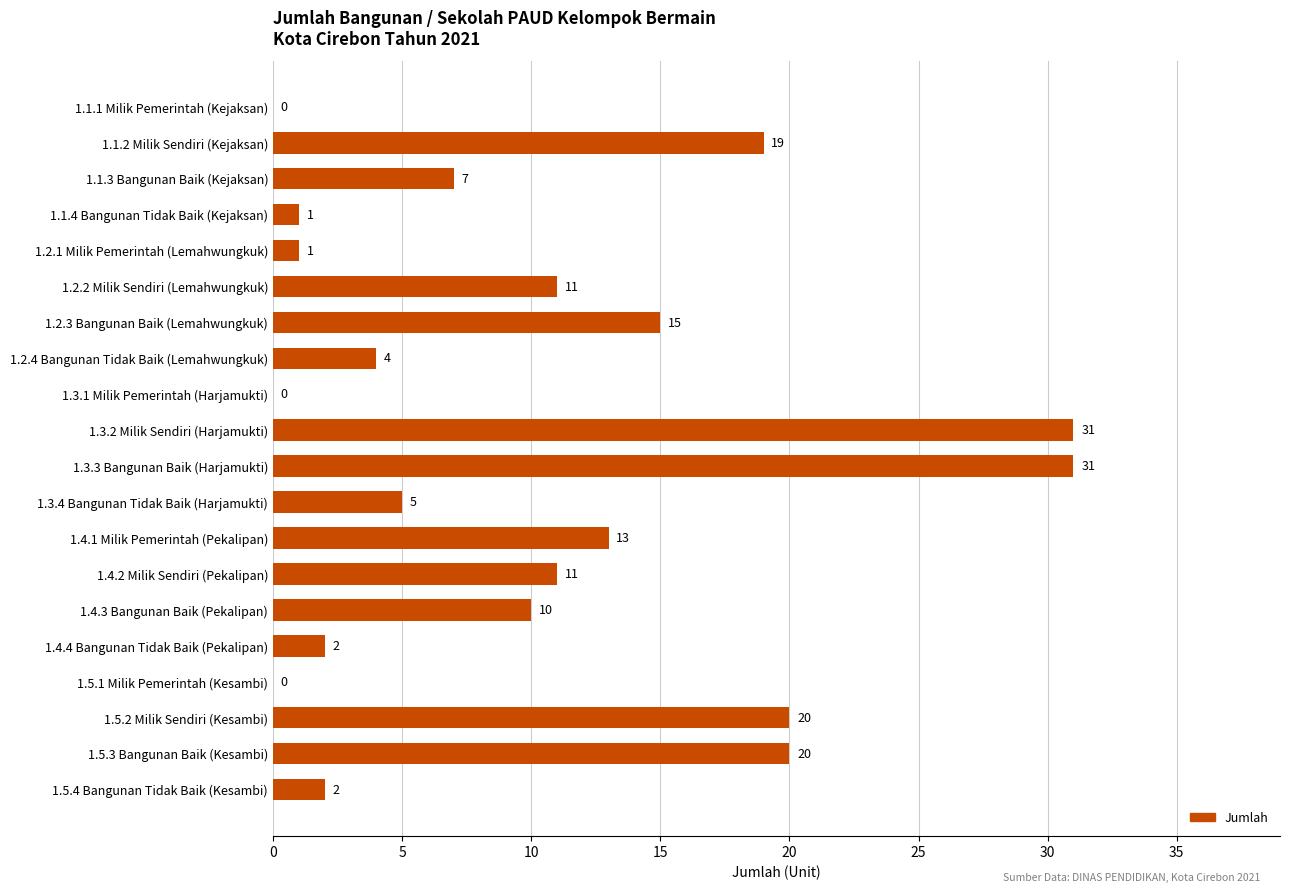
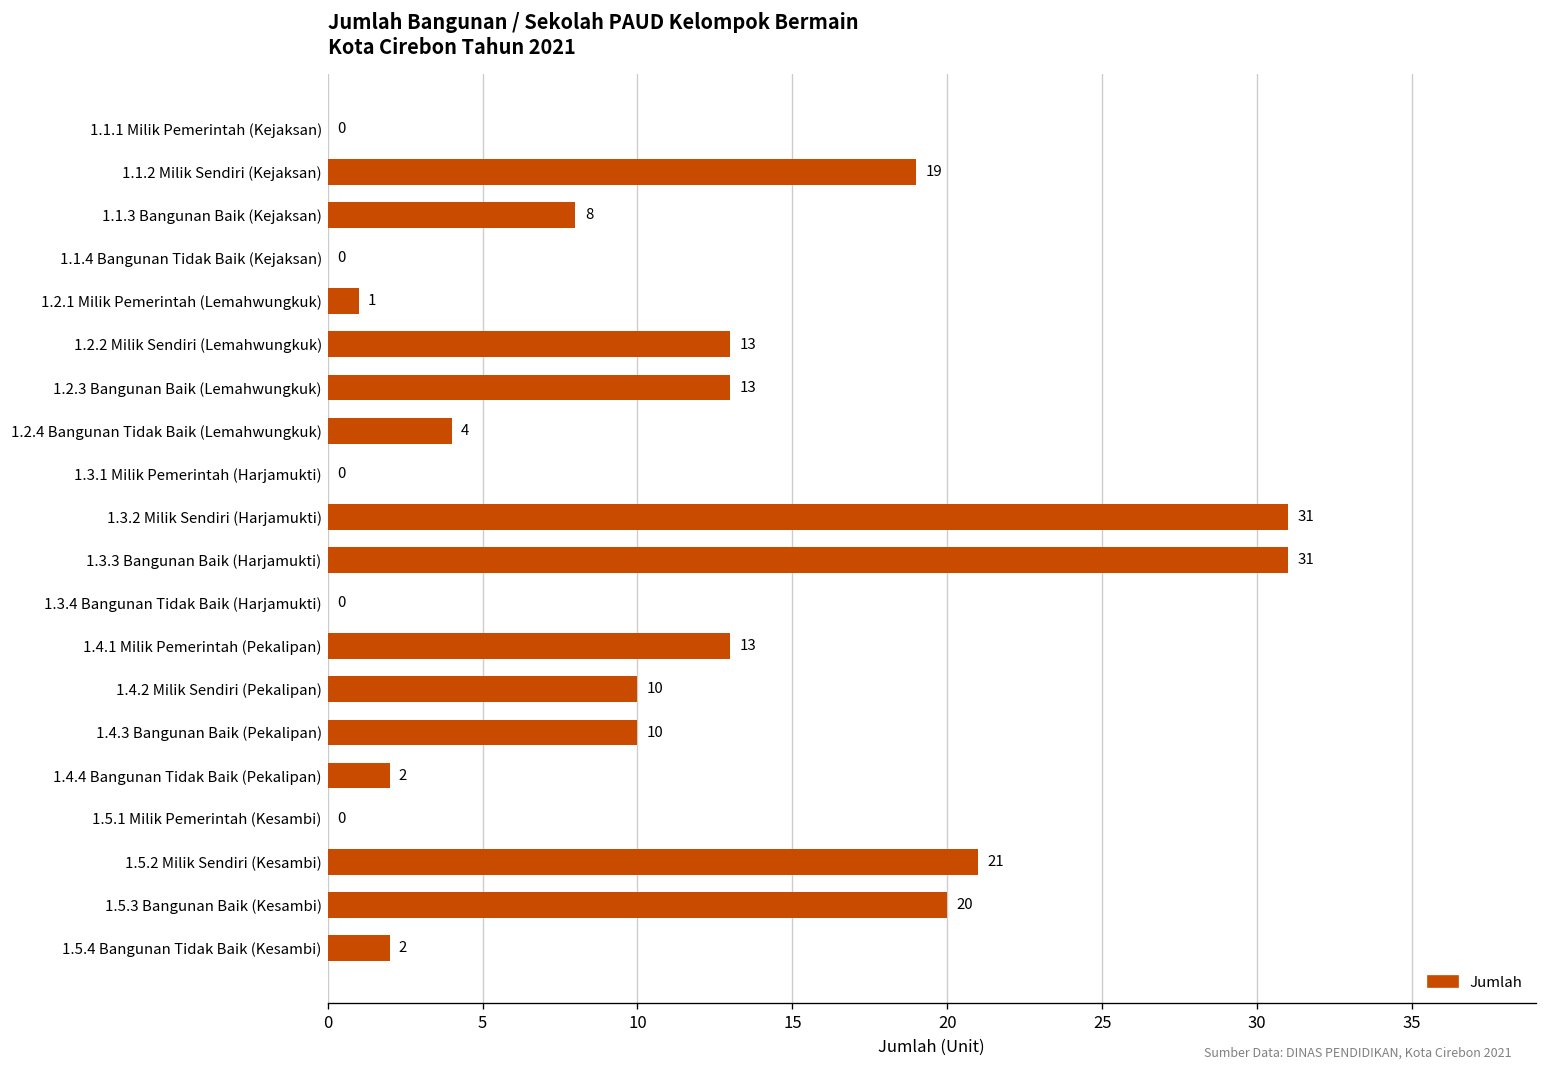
  {
    "1.1.1 Milik Pemerintah (Kejaksan)": 0,
    "1.1.2 Milik Sendiri (Kejaksan)": 19,
-   "1.1.3 Bangunan Baik (Kejaksan)": 7,
-   "1.1.4 Bangunan Tidak Baik (Kejaksan)": 1,
+   "1.1.3 Bangunan Baik (Kejaksan)": 8,
+   "1.1.4 Bangunan Tidak Baik (Kejaksan)": 0,
    "1.2.1 Milik Pemerintah (Lemahwungkuk)": 1,
-   "1.2.2 Milik Sendiri (Lemahwungkuk)": 11,
-   "1.2.3 Bangunan Baik (Lemahwungkuk)": 15,
+   "1.2.2 Milik Sendiri (Lemahwungkuk)": 13,
+   "1.2.3 Bangunan Baik (Lemahwungkuk)": 13,
    "1.2.4 Bangunan Tidak Baik (Lemahwungkuk)": 4,
    "1.3.1 Milik Pemerintah (Harjamukti)": 0,
    "1.3.2 Milik Sendiri (Harjamukti)": 31,
    "1.3.3 Bangunan Baik (Harjamukti)": 31,
-   "1.3.4 Bangunan Tidak Baik (Harjamukti)": 5,
+   "1.3.4 Bangunan Tidak Baik (Harjamukti)": 0,
    "1.4.1 Milik Pemerintah (Pekalipan)": 13,
-   "1.4.2 Milik Sendiri (Pekalipan)": 11,
+   "1.4.2 Milik Sendiri (Pekalipan)": 10,
    "1.4.3 Bangunan Baik (Pekalipan)": 10,
    "1.4.4 Bangunan Tidak Baik (Pekalipan)": 2,
    "1.5.1 Milik Pemerintah (Kesambi)": 0,
-   "1.5.2 Milik Sendiri (Kesambi)": 20,
+   "1.5.2 Milik Sendiri (Kesambi)": 21,
    "1.5.3 Bangunan Baik (Kesambi)": 20,
    "1.5.4 Bangunan Tidak Baik (Kesambi)": 2
  }
